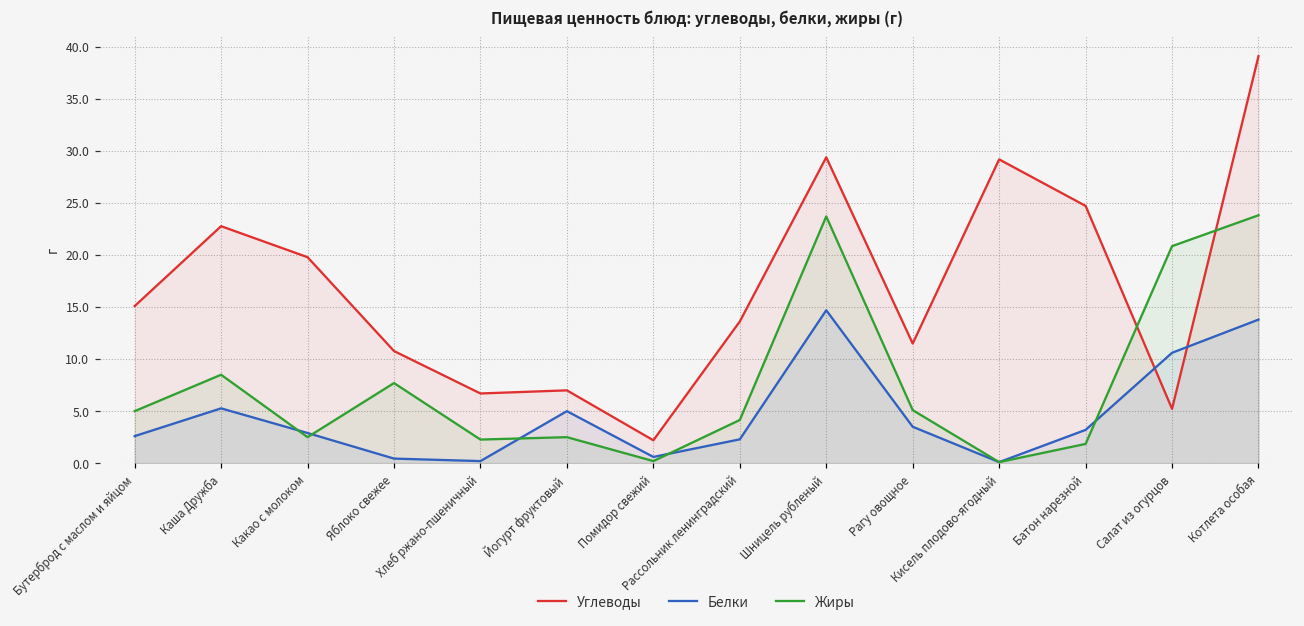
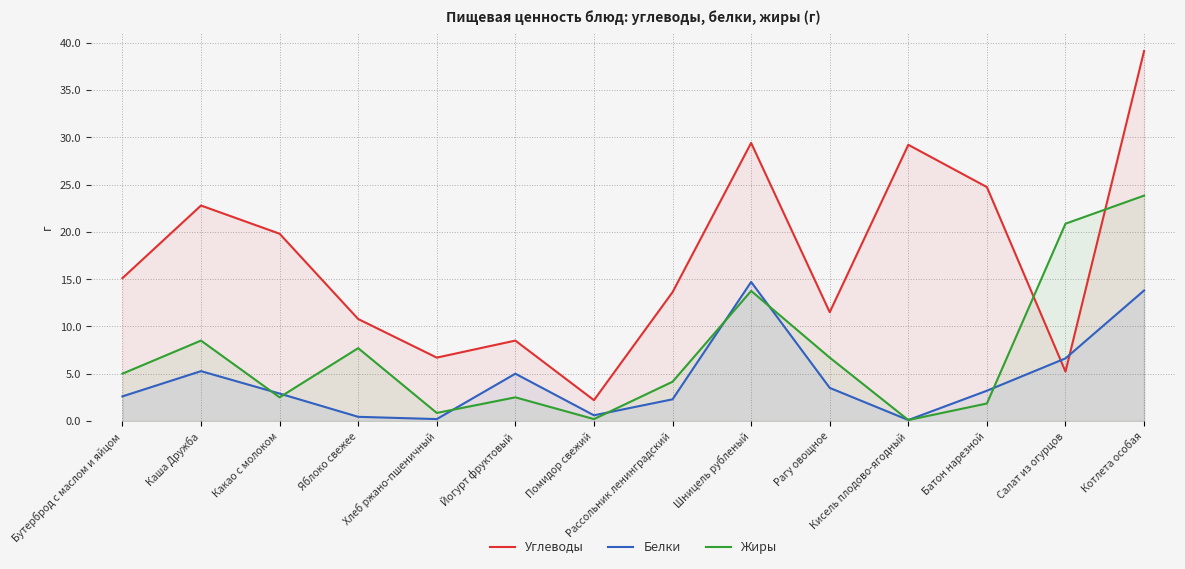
  {
    "Углеводы": {
      "Бутерброд с маслом и яйцом": 15,
      "Каша Дружба": 23,
      "Какао с молоком": 20,
      "Яблоко свежее": 11,
      "Хлеб ржано-пшеничный": 7,
-     "Йогурт фруктовый": 7,
+     "Йогурт фруктовый": 9,
      "Помидор свежий": 2,
      "Рассольник ленинградский": 14,
      "Шницель рубленый": 29,
      "Рагу овощное": 12,
      "Кисель плодово-ягодный": 29,
      "Батон нарезной": 25,
      "Салат из огурцов": 5,
      "Котлета особая": 39
    },
    "Белки": {
      "Бутерброд с маслом и яйцом": 3,
      "Каша Дружба": 5,
      "Какао с молоком": 3,
      "Яблоко свежее": 0,
      "Хлеб ржано-пшеничный": 0,
      "Йогурт фруктовый": 5,
      "Помидор свежий": 1,
      "Рассольник ленинградский": 2,
      "Шницель рубленый": 15,
      "Рагу овощное": 4,
      "Батон нарезной": 3,
-     "Салат из огурцов": 11,
+     "Салат из огурцов": 7,
      "Котлета особая": 14
    },
    "Жиры": {
      "Бутерброд с маслом и яйцом": 5,
      "Каша Дружба": 9,
      "Какао с молоком": 3,
      "Яблоко свежее": 8,
-     "Хлеб ржано-пшеничный": 2,
+     "Хлеб ржано-пшеничный": 1,
      "Йогурт фруктовый": 3,
      "Помидор свежий": 0,
      "Рассольник ленинградский": 4,
-     "Шницель рубленый": 24,
-     "Рагу овощное": 5,
+     "Шницель рубленый": 14,
+     "Рагу овощное": 7,
      "Батон нарезной": 2,
      "Салат из огурцов": 21,
      "Котлета особая": 24
    }
  }
